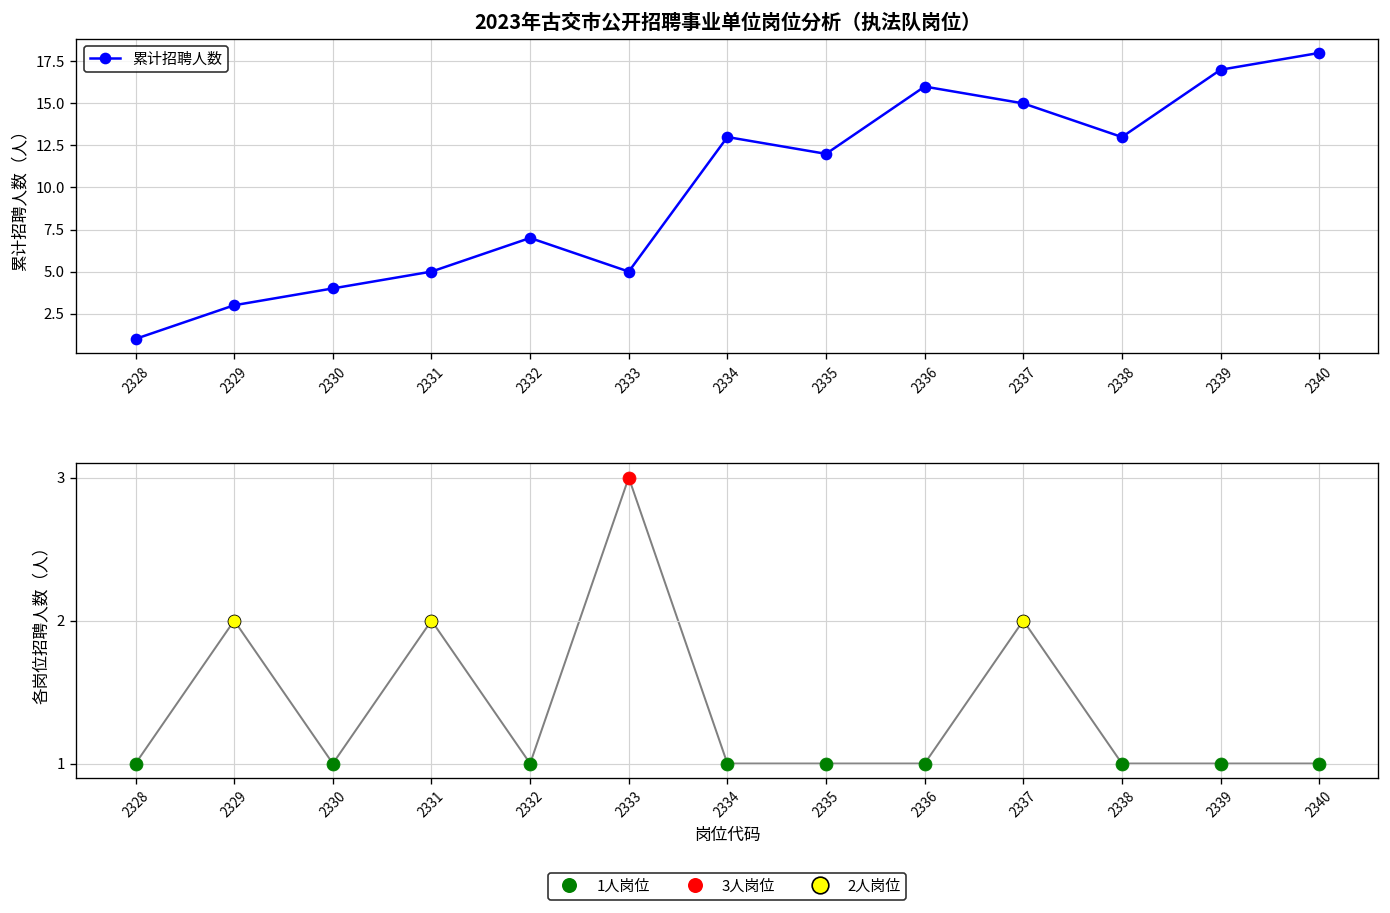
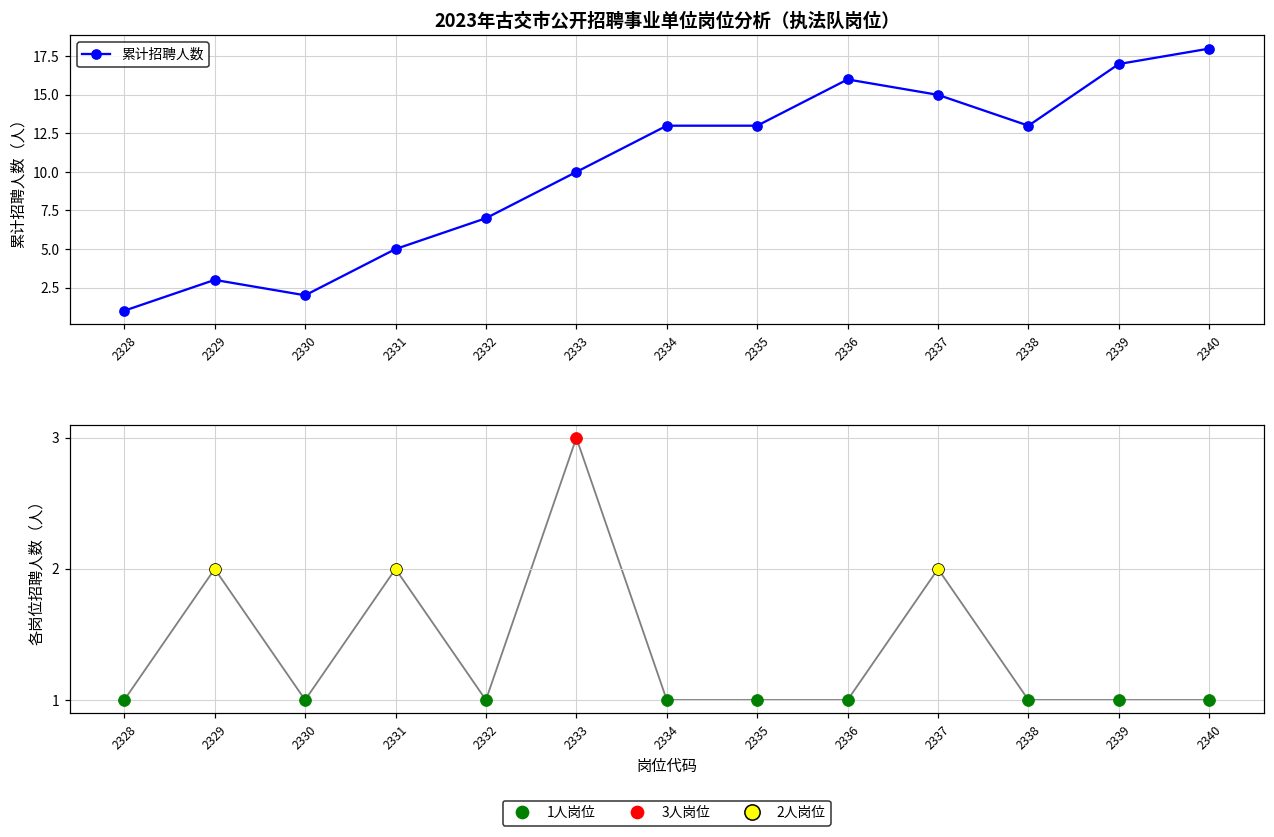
  {
    "2023年古交市公开招聘事业单位岗位分析（执法队岗位）": {
      "2328": 1,
      "2329": 3,
-     "2330": 4,
+     "2330": 2,
      "2331": 5,
      "2332": 7,
-     "2333": 5,
+     "2333": 10,
      "2334": 13,
-     "2335": 12,
+     "2335": 13,
      "2336": 16,
      "2337": 15,
      "2338": 13,
      "2339": 17,
      "2340": 18
    }
  }
